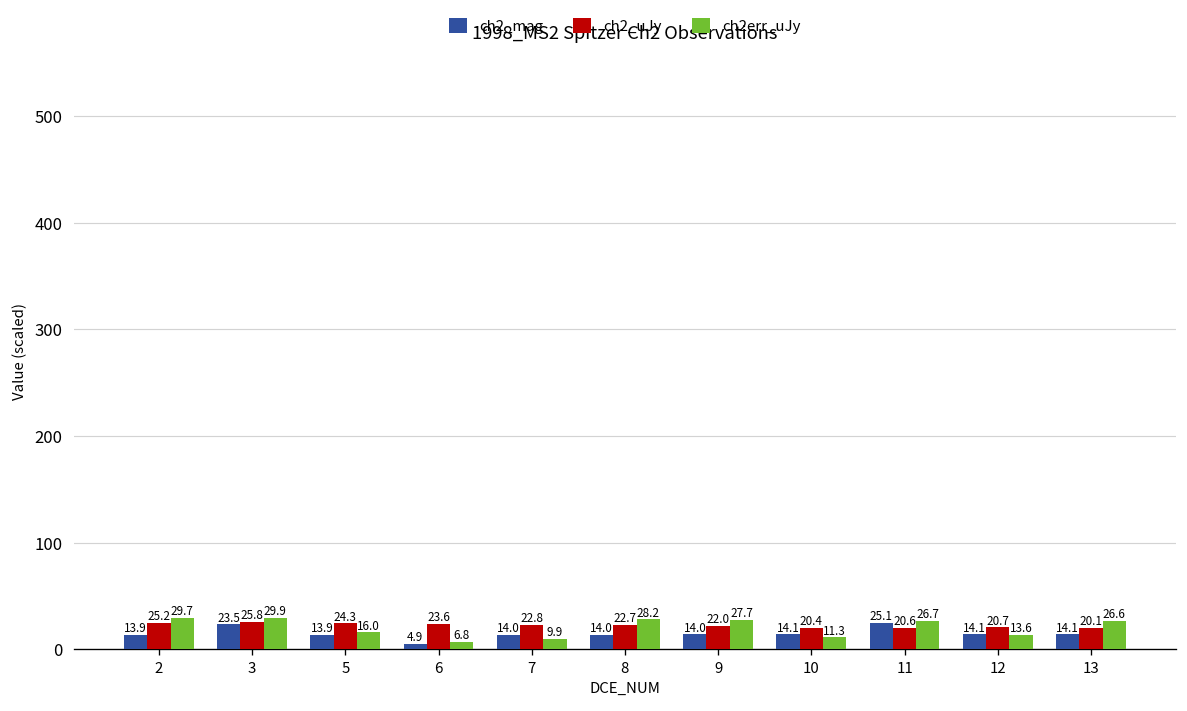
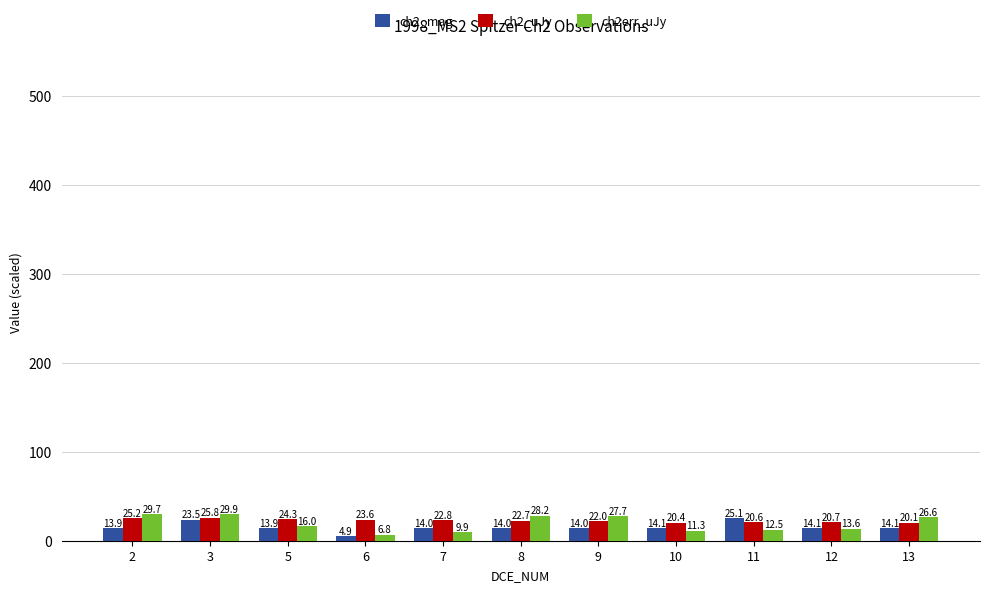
  {
    "ch2_mag": {
      "2": 13.9,
      "3": 23.5,
      "5": 13.9,
      "6": 4.9,
      "7": 14.0,
      "8": 14.0,
      "9": 14.0,
      "10": 14.1,
      "11": 25.1,
      "12": 14.1,
      "13": 14.1
    },
    "ch2_uJy": {
      "2": 25.2,
      "3": 25.8,
      "5": 24.3,
      "6": 23.6,
      "7": 22.8,
      "8": 22.7,
      "9": 22.0,
      "10": 20.4,
      "11": 20.6,
      "12": 20.7,
      "13": 20.1
    },
    "ch2err_uJy": {
      "2": 29.7,
      "3": 29.9,
      "5": 16.0,
      "6": 6.8,
      "7": 9.9,
      "8": 28.2,
      "9": 27.7,
      "10": 11.3,
-     "11": 26.7,
+     "11": 12.5,
      "12": 13.6,
      "13": 26.6
    }
  }
